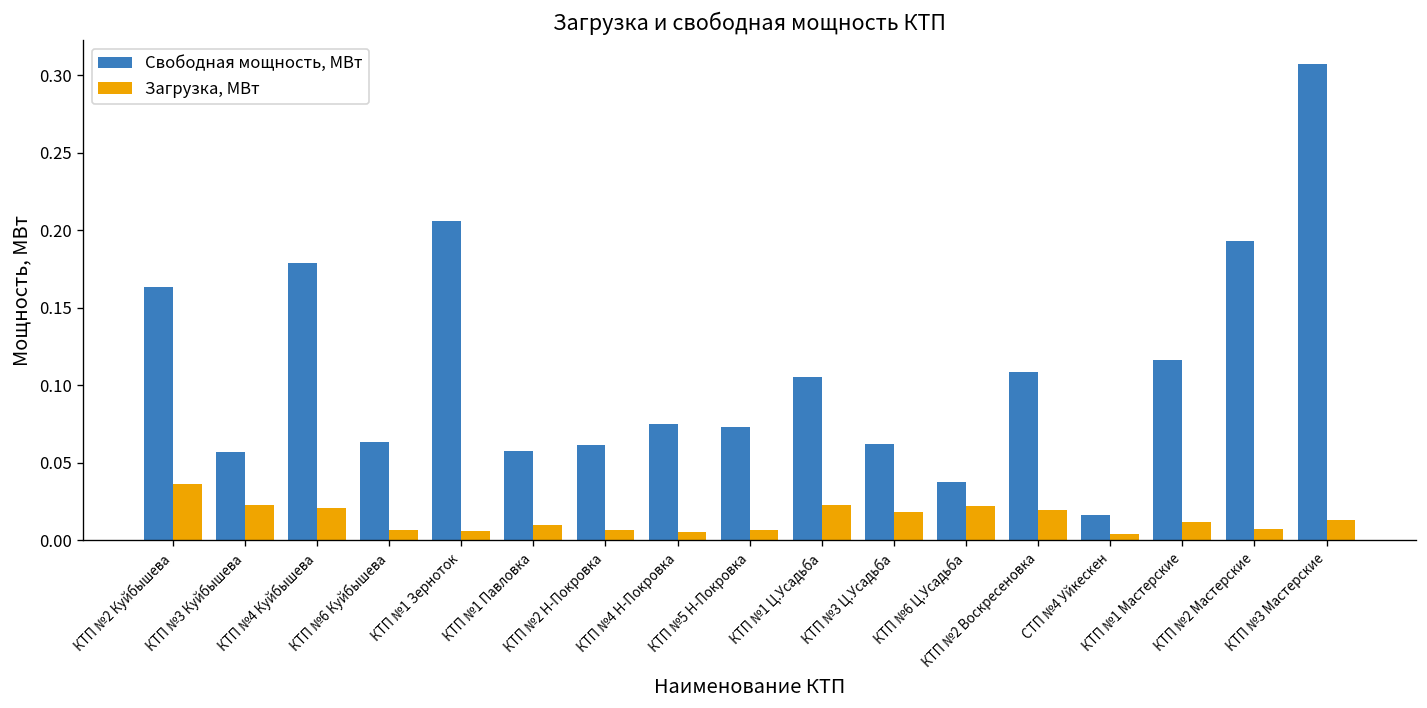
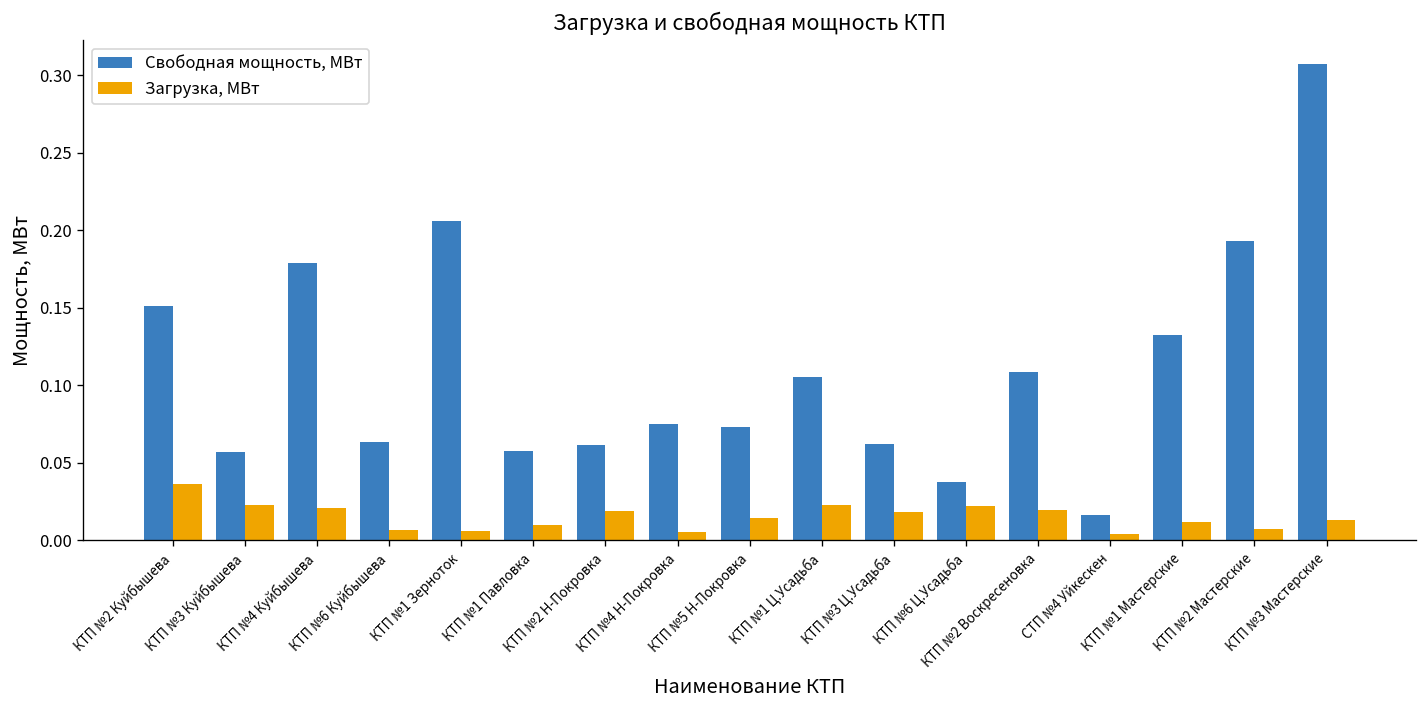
  {
    "Свободная мощность, МВт": {
-     "КТП №2 Куйбышева": 0.163,
+     "КТП №2 Куйбышева": 0.151,
      "КТП №3 Куйбышева": 0.057,
      "КТП №4 Куйбышева": 0.179,
      "КТП №6 Куйбышева": 0.064,
      "КТП №1 Зерноток": 0.206,
      "КТП №1 Павловка": 0.058,
      "КТП №2 Н-Покровка": 0.061,
      "КТП №4 Н-Покровка": 0.075,
      "КТП №5 Н-Покровка": 0.073,
      "КТП №1 Ц.Усадьба": 0.105,
      "КТП №3 Ц.Усадьба": 0.062,
      "КТП №6 Ц.Усадьба": 0.038,
      "КТП №2 Воскресеновка": 0.108,
      "СТП №4 Уйкескен": 0.016,
-     "КТП №1 Мастерские": 0.116,
+     "КТП №1 Мастерские": 0.132,
      "КТП №2 Мастерские": 0.193,
      "КТП №3 Мастерские": 0.307
    },
    "Загрузка, МВт": {
      "КТП №2 Куйбышева": 0.037,
      "КТП №3 Куйбышева": 0.023,
      "КТП №4 Куйбышева": 0.021,
      "КТП №6 Куйбышева": 0.007,
      "КТП №1 Зерноток": 0.006,
      "КТП №1 Павловка": 0.010,
-     "КТП №2 Н-Покровка": 0.007,
+     "КТП №2 Н-Покровка": 0.019,
      "КТП №4 Н-Покровка": 0.005,
-     "КТП №5 Н-Покровка": 0.007,
+     "КТП №5 Н-Покровка": 0.014,
      "КТП №1 Ц.Усадьба": 0.023,
      "КТП №3 Ц.Усадьба": 0.018,
      "КТП №6 Ц.Усадьба": 0.022,
      "КТП №2 Воскресеновка": 0.020,
      "СТП №4 Уйкескен": 0.004,
      "КТП №1 Мастерские": 0.012,
      "КТП №2 Мастерские": 0.007,
      "КТП №3 Мастерские": 0.013
    }
  }
